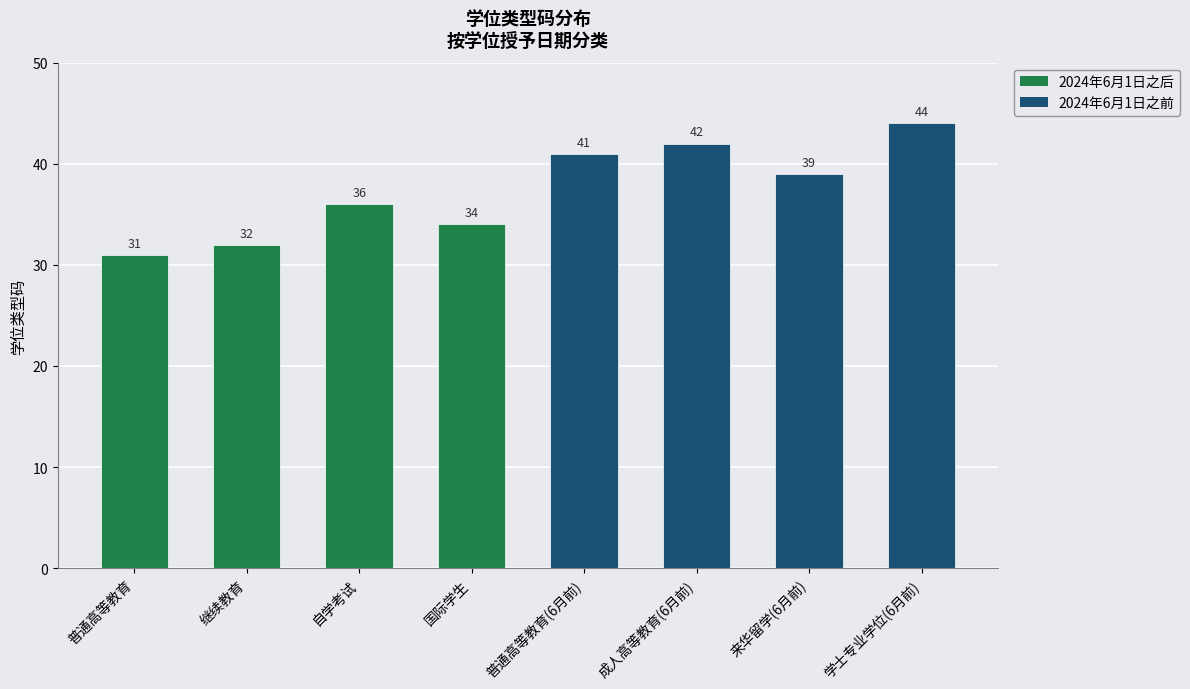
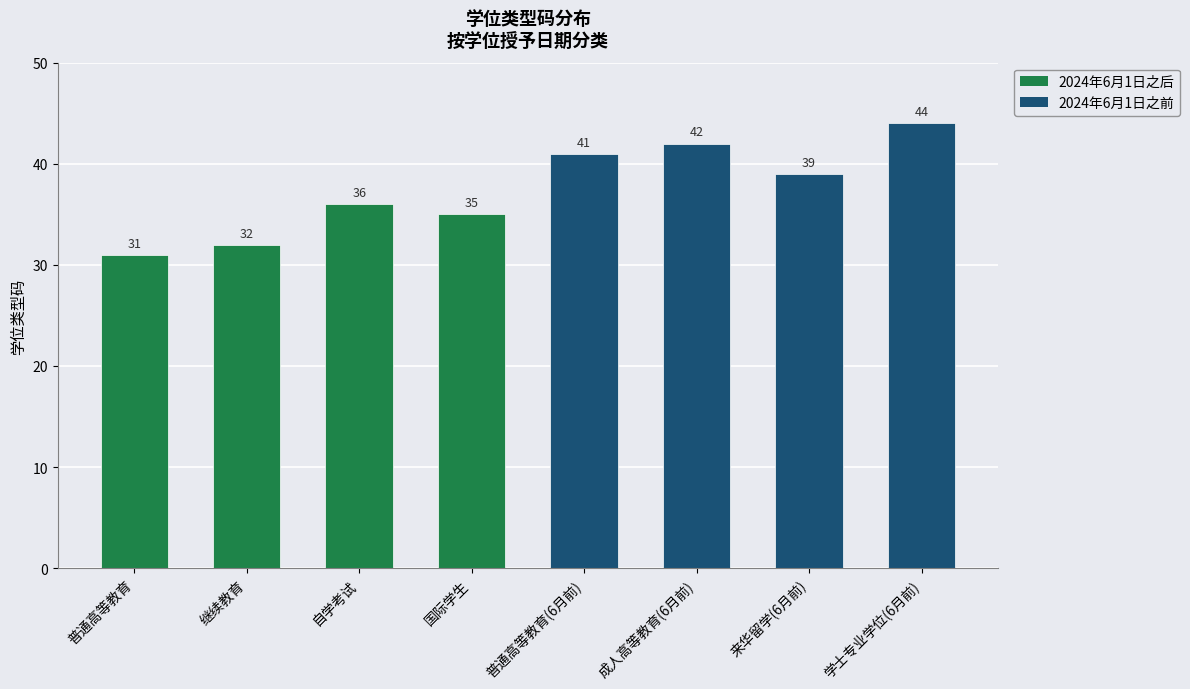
  {
    "普通高等教育": 31,
    "继续教育": 32,
    "自学考试": 36,
-   "国际学生": 34,
+   "国际学生": 35,
    "普通高等教育(6月前)": 41,
    "成人高等教育(6月前)": 42,
    "来华留学(6月前)": 39,
    "学士专业学位(6月前)": 44
  }
